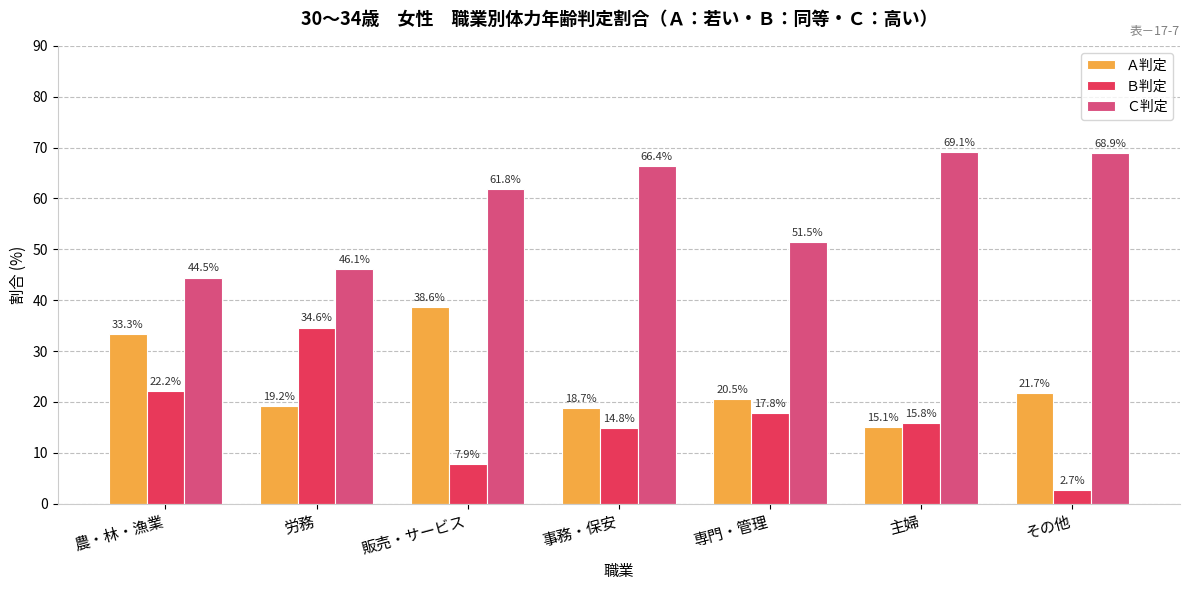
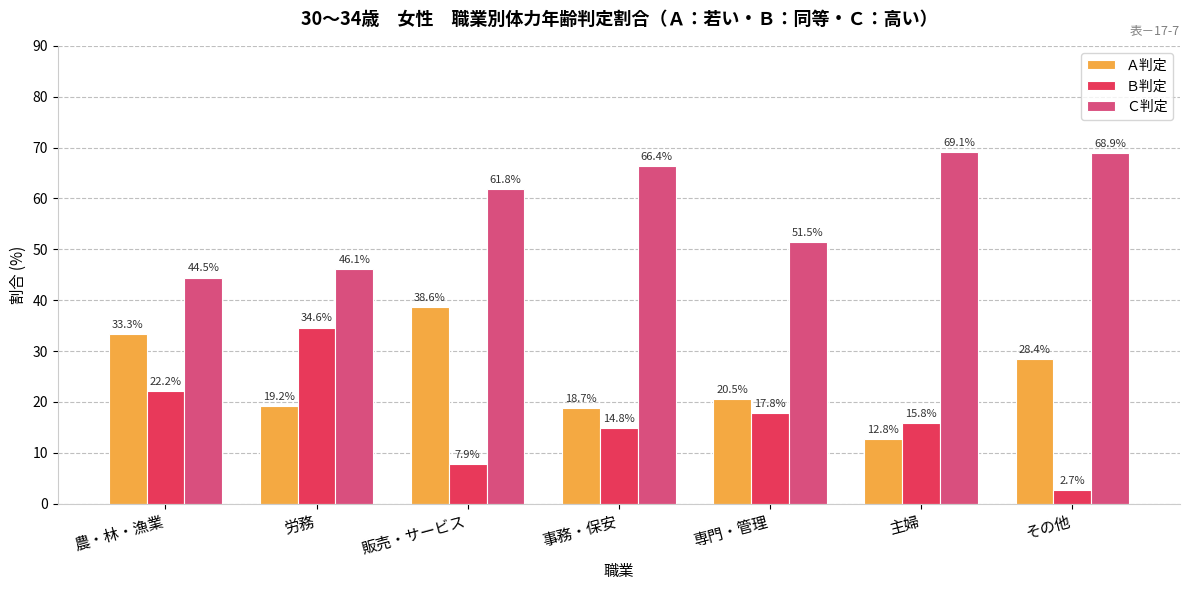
  {
    "Ａ判定": {
      "農・林・漁業": "33.3%",
      "労務": "19.2%",
      "販売・サービス": "38.6%",
      "事務・保安": "18.7%",
      "専門・管理": "20.5%",
-     "主婦": "15.1%",
-     "その他": "21.7%"
+     "主婦": "12.8%",
+     "その他": "28.4%"
    }
  }
